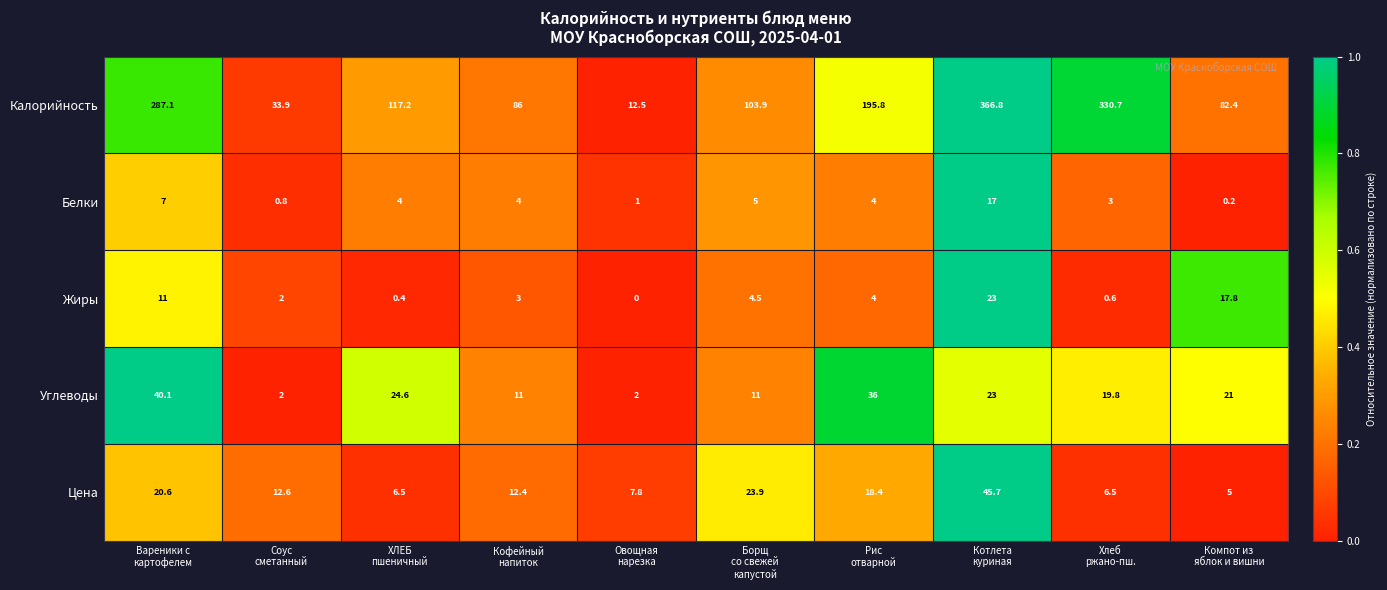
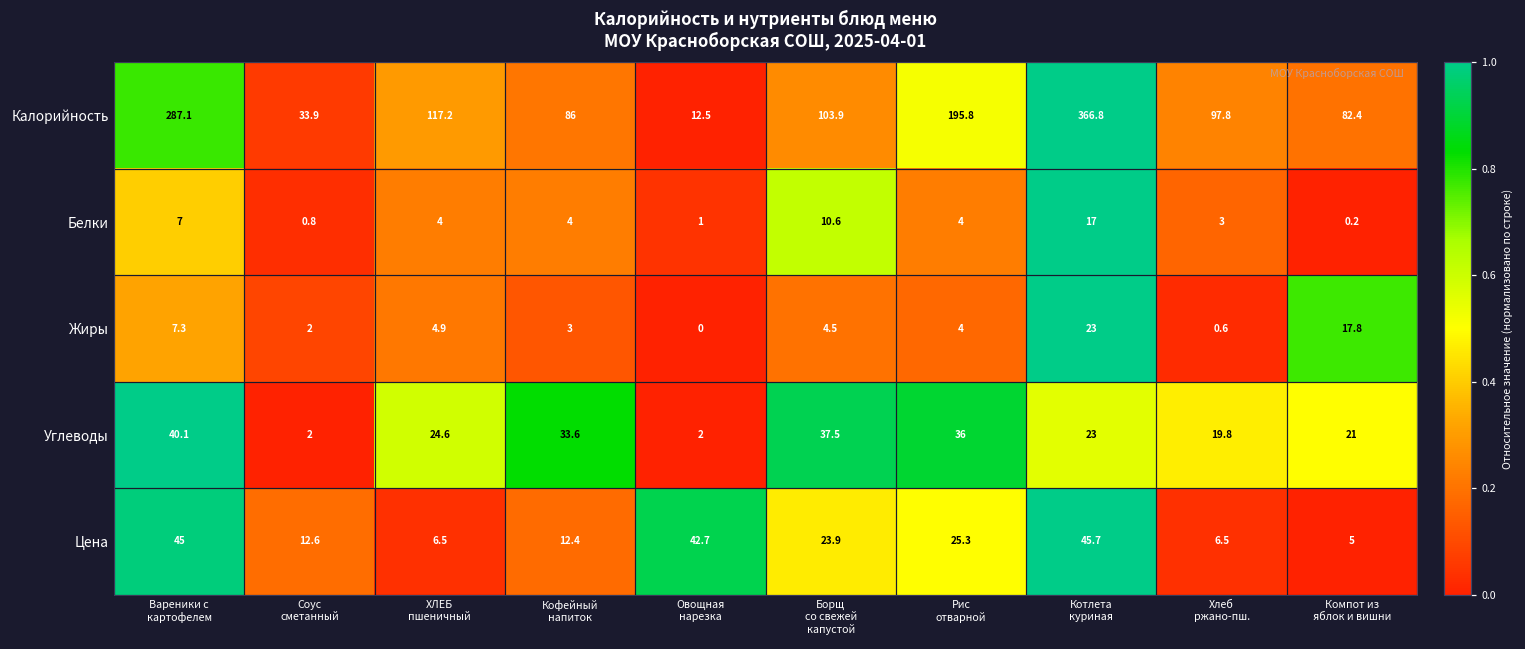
  {
    "Калорийность": {
      "Вареники с картофелем": 287.1,
      "Соус сметанный": 33.9,
      "ХЛЕБ пшеничный": 117.2,
      "Кофейный напиток": 86,
      "Овощная нарезка": 12.5,
      "Борщ со свежей капустой": 103.9,
      "Рис отварной": 195.8,
      "Котлета куриная": 366.8,
-     "Хлеб ржано-пш.": 330.7
+     "Хлеб ржано-пш.": 97.8
    },
    "Белки": {
      "Вареники с картофелем": 7,
      "Соус сметанный": 0.8,
      "ХЛЕБ пшеничный": 4,
      "Кофейный напиток": 4,
      "Овощная нарезка": 1,
-     "Борщ со свежей капустой": 5,
+     "Борщ со свежей капустой": 10.6,
      "Рис отварной": 4,
      "Котлета куриная": 17,
      "Хлеб ржано-пш.": 3,
      "Компот из яблок и вишни": 0.2
    },
    "Жиры": {
-     "Вареники с картофелем": 11,
+     "Вареники с картофелем": 7.3,
      "Соус сметанный": 2,
-     "ХЛЕБ пшеничный": 0.4,
+     "ХЛЕБ пшеничный": 4.9,
      "Кофейный напиток": 3,
      "Овощная нарезка": 0,
      "Борщ со свежей капустой": 4.5,
      "Рис отварной": 4,
      "Котлета куриная": 23,
      "Хлеб ржано-пш.": 0.6,
      "Компот из яблок и вишни": 17.8
    },
    "Углеводы": {
      "Вареники с картофелем": 40.1,
      "Соус сметанный": 2,
      "ХЛЕБ пшеничный": 24.6,
-     "Кофейный напиток": 11,
+     "Кофейный напиток": 33.6,
      "Овощная нарезка": 2,
-     "Борщ со свежей капустой": 11,
+     "Борщ со свежей капустой": 37.5,
      "Рис отварной": 36,
      "Котлета куриная": 23,
      "Хлеб ржано-пш.": 19.8,
      "Компот из яблок и вишни": 21
    },
    "Цена": {
-     "Вареники с картофелем": 20.6,
+     "Вареники с картофелем": 45,
      "Соус сметанный": 12.6,
      "ХЛЕБ пшеничный": 6.5,
      "Кофейный напиток": 12.4,
-     "Овощная нарезка": 7.8,
+     "Овощная нарезка": 42.7,
      "Борщ со свежей капустой": 23.9,
-     "Рис отварной": 18.4,
+     "Рис отварной": 25.3,
      "Котлета куриная": 45.7,
      "Хлеб ржано-пш.": 6.5,
      "Компот из яблок и вишни": 5
    }
  }
